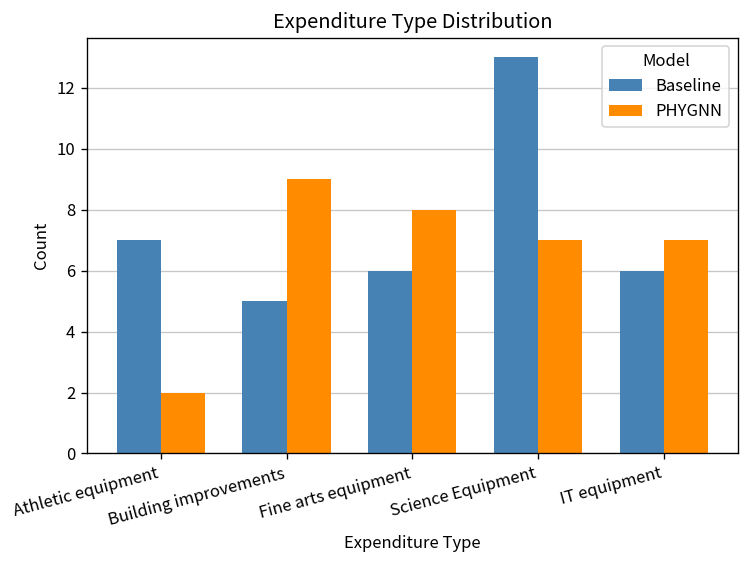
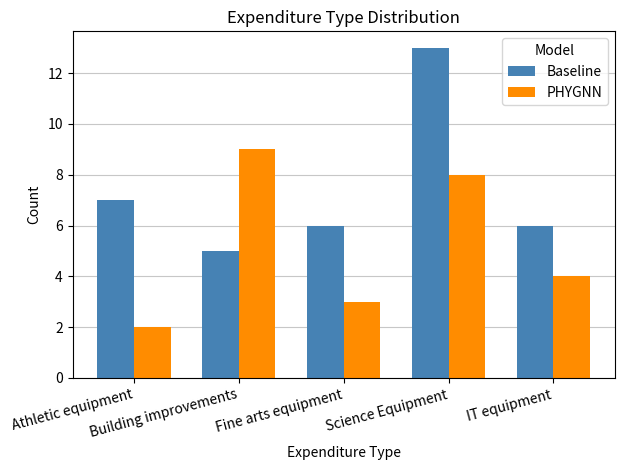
  {
    "Baseline": {
      "Athletic equipment": 7,
      "Building improvements": 5,
      "Fine arts equipment": 6,
      "Science Equipment": 13,
      "IT equipment": 6
    },
    "PHYGNN": {
      "Athletic equipment": 2,
      "Building improvements": 9,
-     "Fine arts equipment": 8,
-     "Science Equipment": 7,
-     "IT equipment": 7
+     "Fine arts equipment": 3,
+     "Science Equipment": 8,
+     "IT equipment": 4
    }
  }
